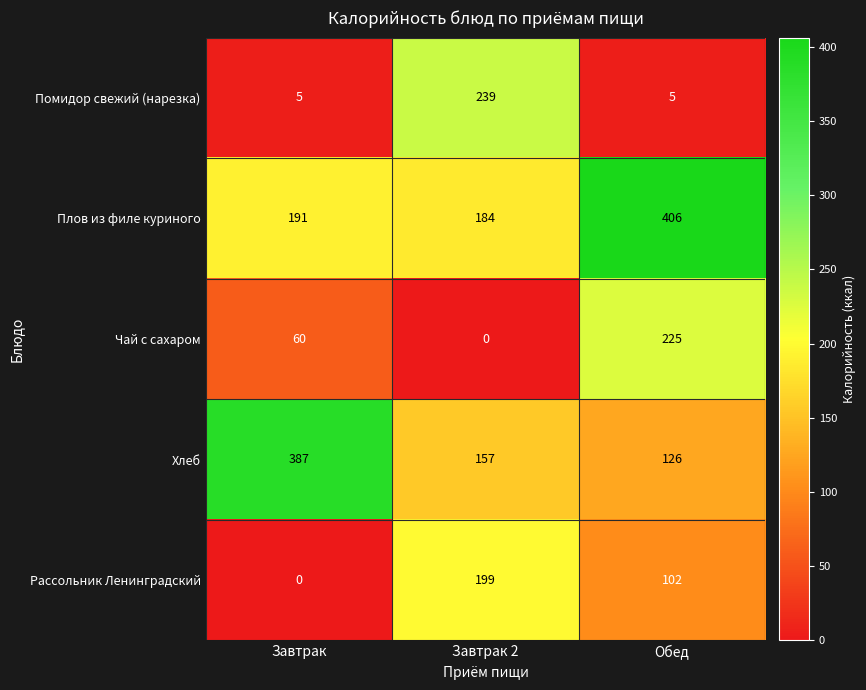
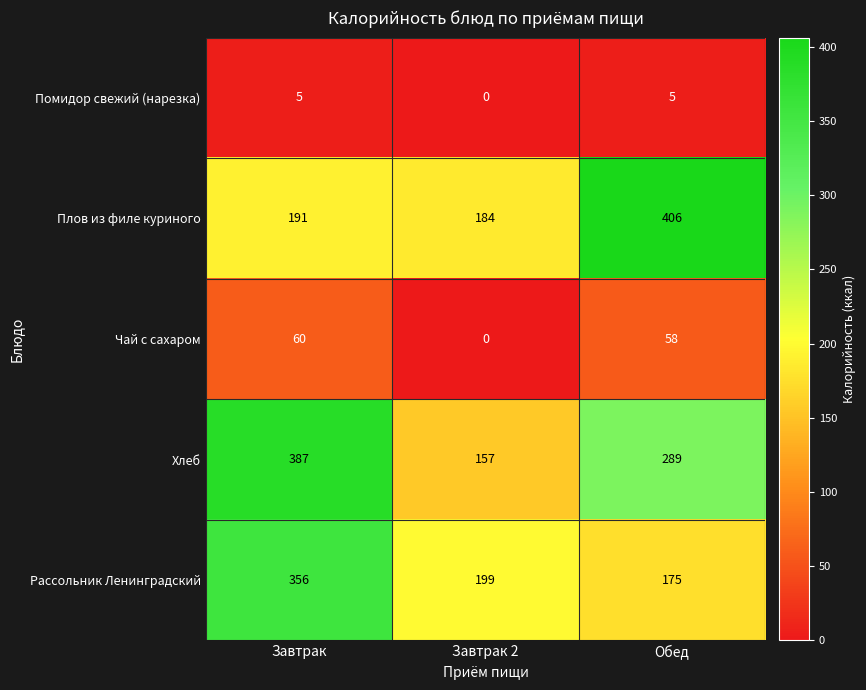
  {
    "Помидор свежий (нарезка)": {
      "Завтрак": 5,
-     "Завтрак 2": 239,
+     "Завтрак 2": 0,
      "Обед": 5
    },
    "Плов из филе куриного": {
      "Завтрак": 191,
      "Завтрак 2": 184,
      "Обед": 406
    },
    "Чай с сахаром": {
      "Завтрак": 60,
      "Завтрак 2": 0,
-     "Обед": 225
+     "Обед": 58
    },
    "Хлеб": {
      "Завтрак": 387,
      "Завтрак 2": 157,
-     "Обед": 126
+     "Обед": 289
    },
    "Рассольник Ленинградский": {
-     "Завтрак": 0,
+     "Завтрак": 356,
      "Завтрак 2": 199,
-     "Обед": 102
+     "Обед": 175
    }
  }
